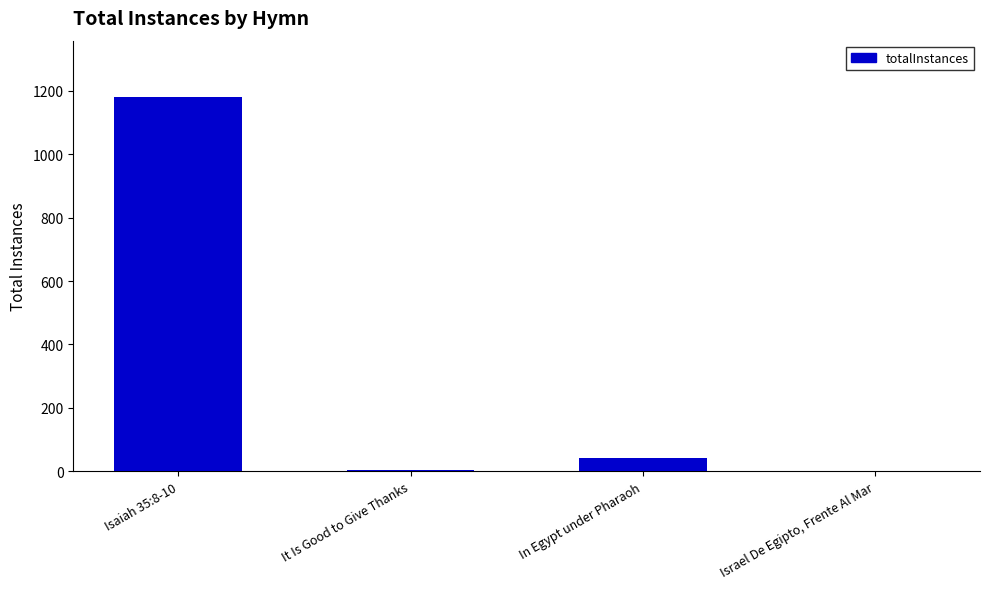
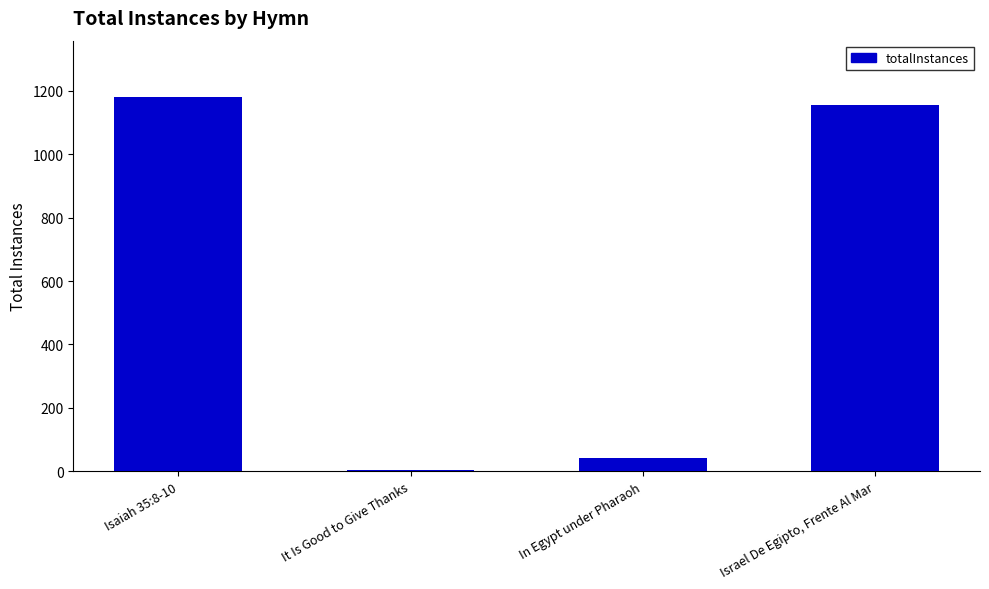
  {
    "Isaiah 35:8-10": 1180,
    "In Egypt under Pharaoh": 40,
-   "Israel De Egipto, Frente Al Mar": 0
+   "Israel De Egipto, Frente Al Mar": 1160
  }
